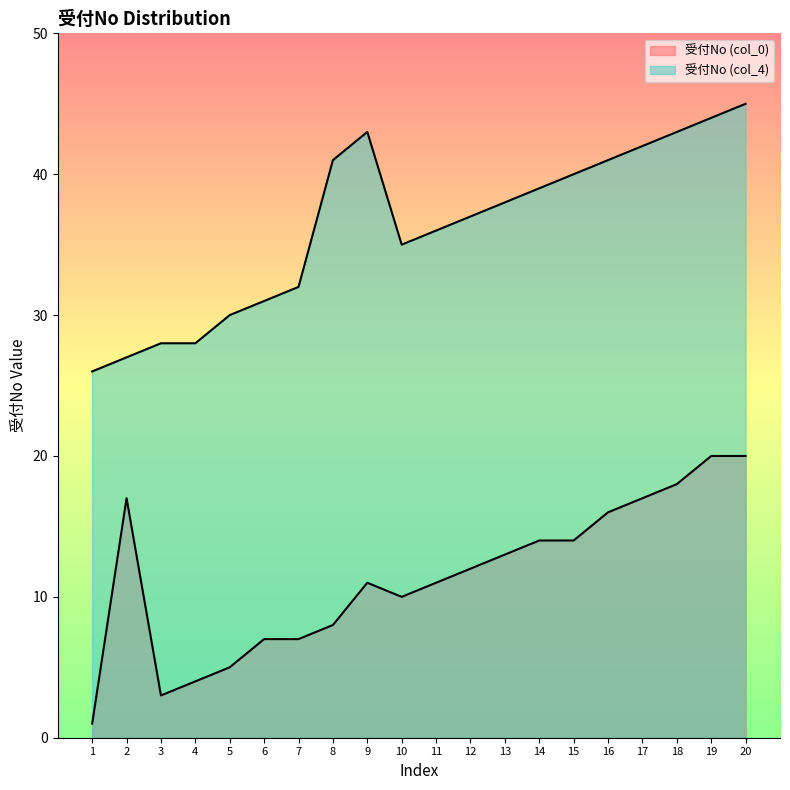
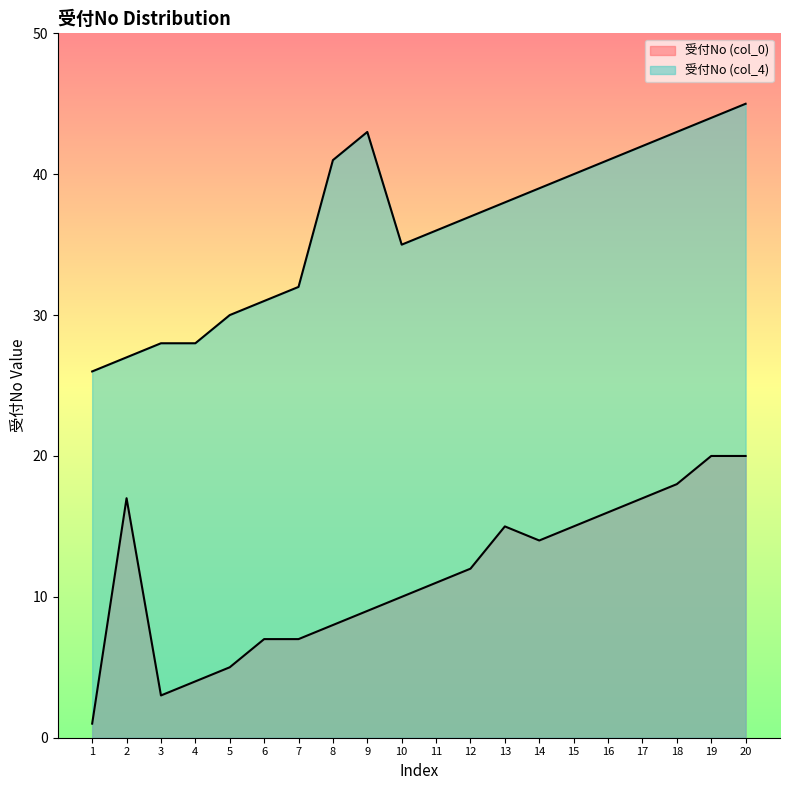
  {
    "受付No (col_0)": {
      "1": 1,
      "2": 17,
      "3": 3,
      "4": 4,
      "5": 5,
      "6": 7,
      "7": 7,
      "8": 8,
-     "9": 11,
+     "9": 9,
      "10": 10,
      "11": 11,
      "12": 12,
-     "13": 13,
+     "13": 15,
      "14": 14,
-     "15": 14,
+     "15": 15,
      "16": 16,
      "17": 17,
      "18": 18,
      "19": 20,
      "20": 20
    },
    "受付No (col_4)": {
      "1": 26,
      "2": 27,
      "3": 28,
      "4": 28,
      "5": 30,
      "6": 31,
      "7": 32,
      "8": 41,
      "9": 43,
      "10": 35,
      "11": 36,
      "12": 37,
      "13": 38,
      "14": 39,
      "15": 40,
      "16": 41,
      "17": 42,
      "18": 43,
      "19": 44,
      "20": 45
    }
  }
